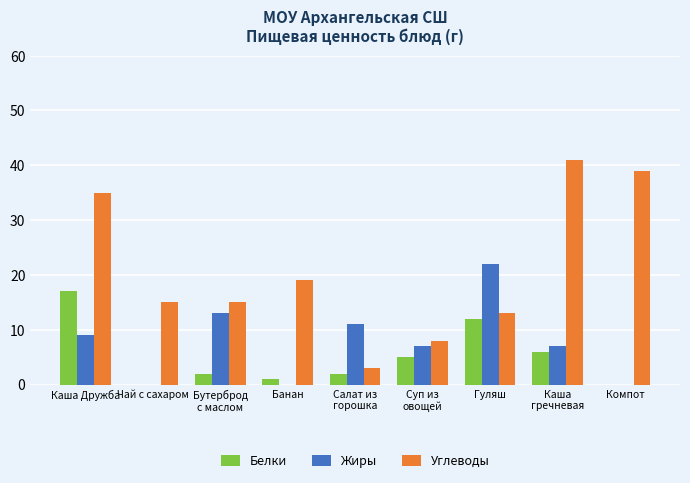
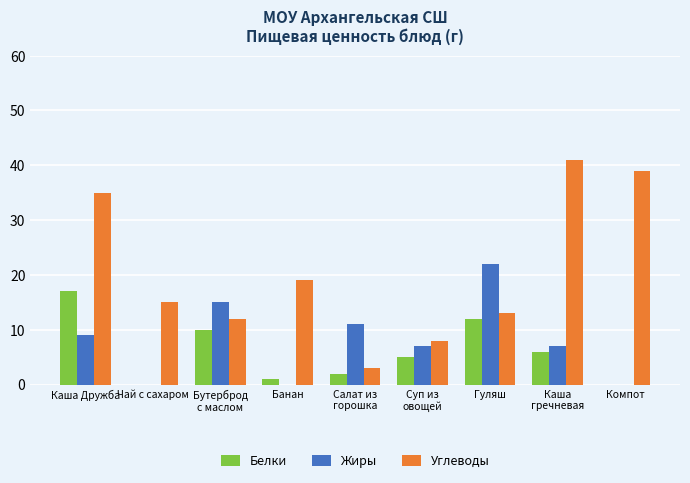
  {
    "Белки": {
      "Каша Дружба": 17,
      "Чай с сахаром": 0,
-     "Бутерброд с маслом": 2,
+     "Бутерброд с маслом": 10,
      "Банан": 1,
      "Салат из горошка": 2,
      "Суп из овощей": 5,
      "Гуляш": 12,
      "Каша гречневая": 6,
      "Компот": 0
    },
    "Жиры": {
      "Каша Дружба": 9,
      "Чай с сахаром": 0,
-     "Бутерброд с маслом": 13,
+     "Бутерброд с маслом": 15,
      "Банан": 0,
      "Салат из горошка": 11,
      "Суп из овощей": 7,
      "Гуляш": 22,
      "Каша гречневая": 7,
      "Компот": 0
    },
    "Углеводы": {
      "Каша Дружба": 35,
      "Чай с сахаром": 15,
-     "Бутерброд с маслом": 15,
+     "Бутерброд с маслом": 12,
      "Банан": 19,
      "Салат из горошка": 3,
      "Суп из овощей": 8,
      "Гуляш": 13,
      "Каша гречневая": 41,
      "Компот": 39
    }
  }
